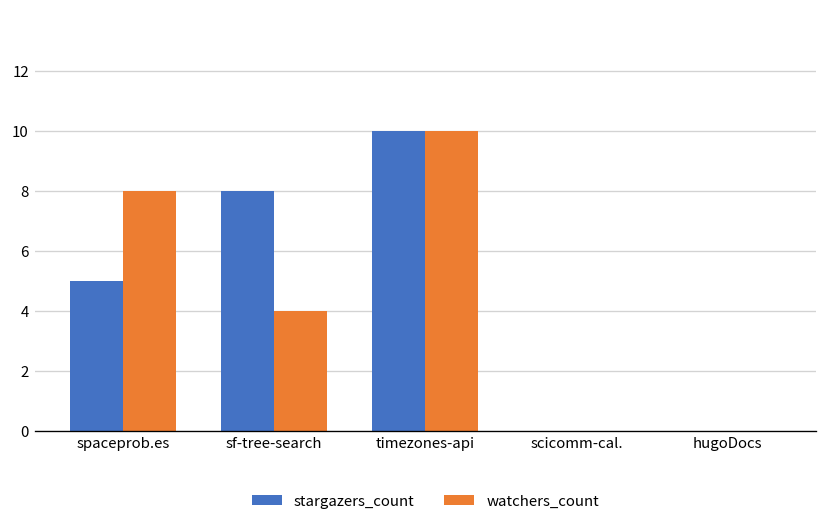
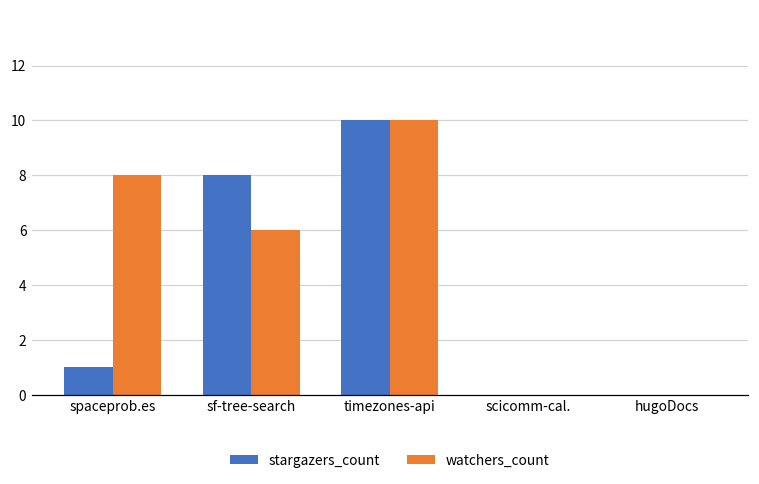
  {
    "stargazers_count": {
-     "spaceprob.es": 5,
+     "spaceprob.es": 1,
      "sf-tree-search": 8,
      "timezones-api": 10,
      "scicomm-cal.": 0,
      "hugoDocs": 0
    },
    "watchers_count": {
      "spaceprob.es": 8,
-     "sf-tree-search": 4,
+     "sf-tree-search": 6,
      "timezones-api": 10,
      "scicomm-cal.": 0,
      "hugoDocs": 0
    }
  }
